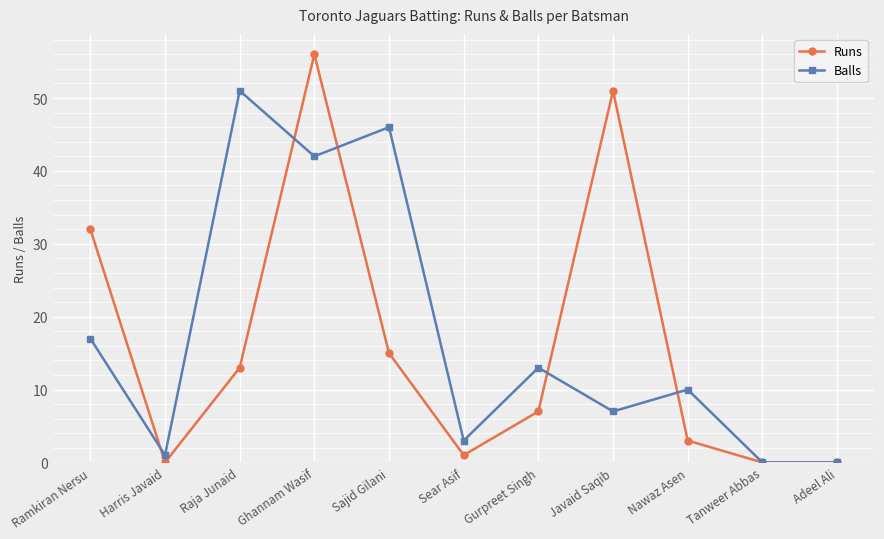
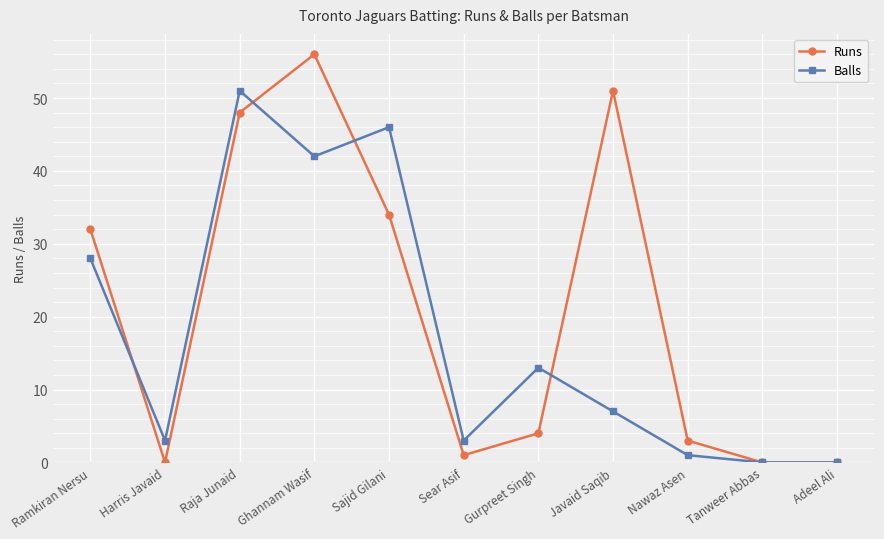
  {
    "Runs": {
      "Ramkiran Nersu": 32,
      "Harris Javaid": 0,
-     "Raja Junaid": 13,
+     "Raja Junaid": 48,
      "Ghannam Wasif": 56,
-     "Sajid Gilani": 15,
+     "Sajid Gilani": 34,
      "Sear Asif": 1,
-     "Gurpreet Singh": 7,
+     "Gurpreet Singh": 4,
      "Javaid Saqib": 51,
      "Nawaz Asen": 3
    },
    "Balls": {
-     "Ramkiran Nersu": 17,
-     "Harris Javaid": 1,
+     "Ramkiran Nersu": 28,
+     "Harris Javaid": 3,
      "Raja Junaid": 51,
      "Ghannam Wasif": 42,
      "Sajid Gilani": 46,
      "Sear Asif": 3,
      "Gurpreet Singh": 13,
      "Javaid Saqib": 7,
-     "Nawaz Asen": 10
+     "Nawaz Asen": 1
    }
  }
